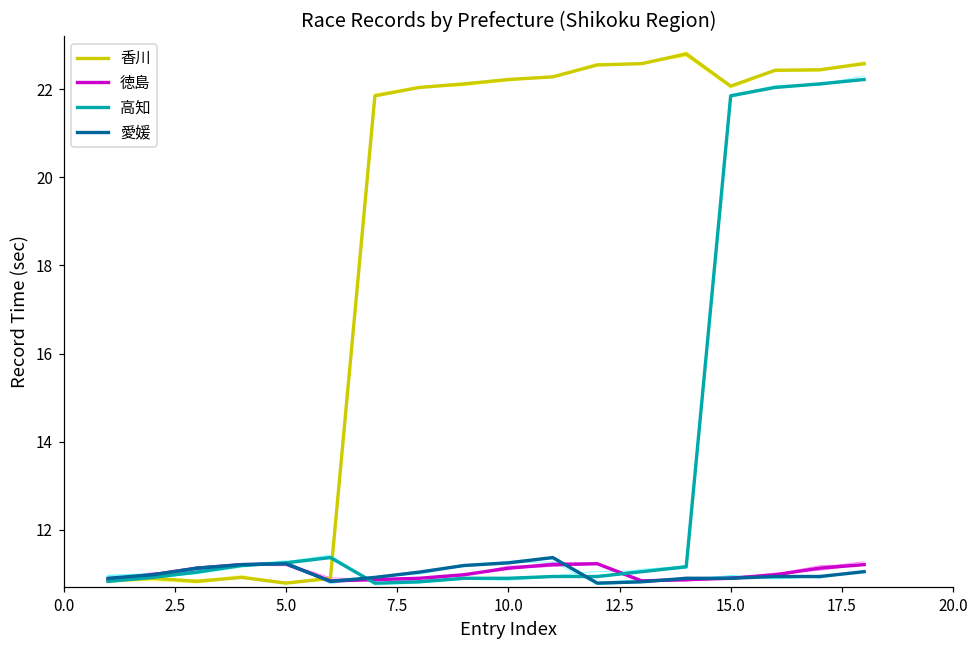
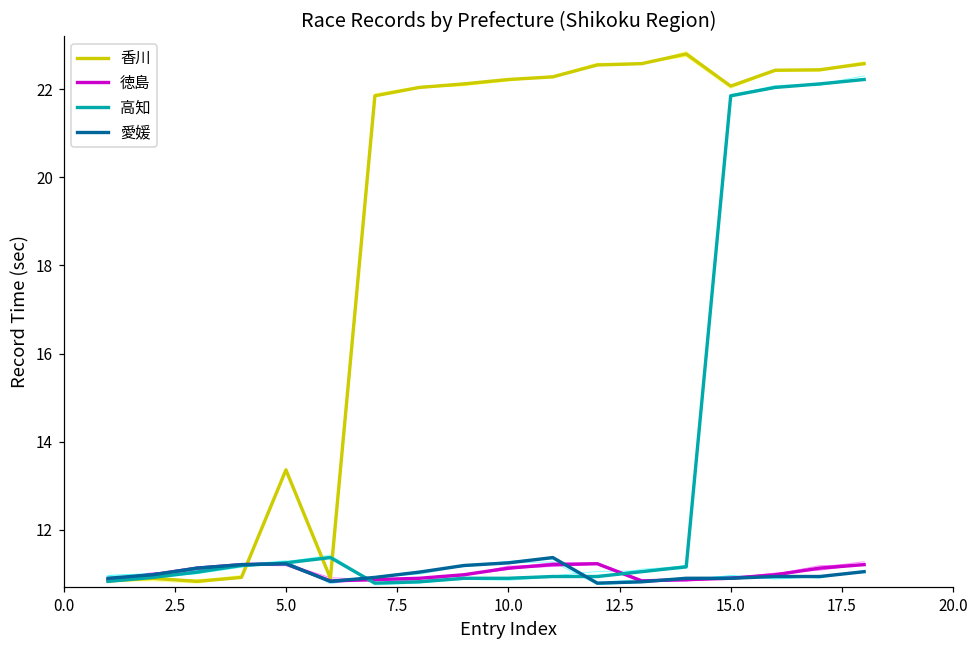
  {
    "香川": {
-     "5.0": 10.8
+     "5.0": 13.4
    }
  }
